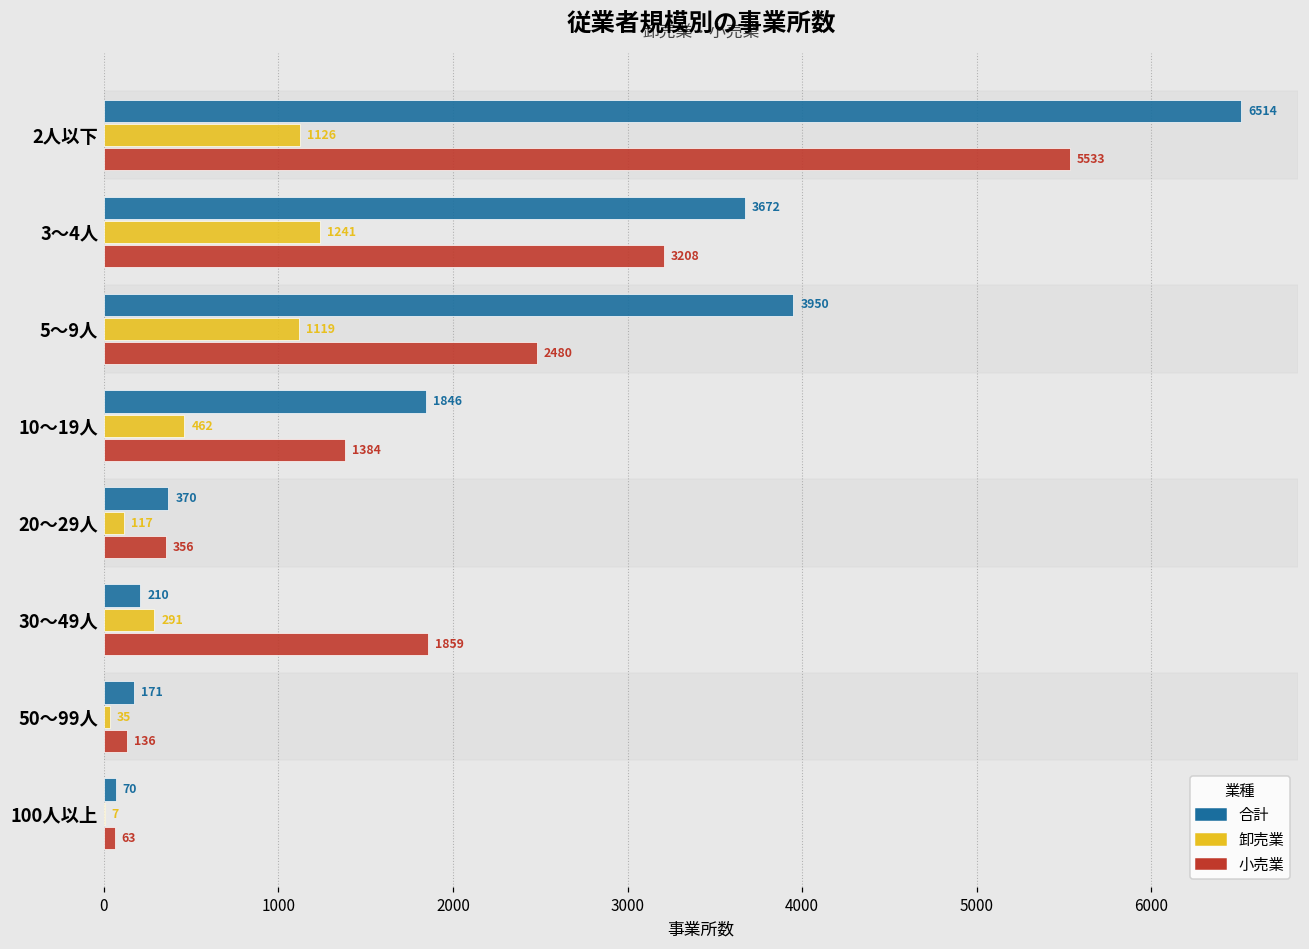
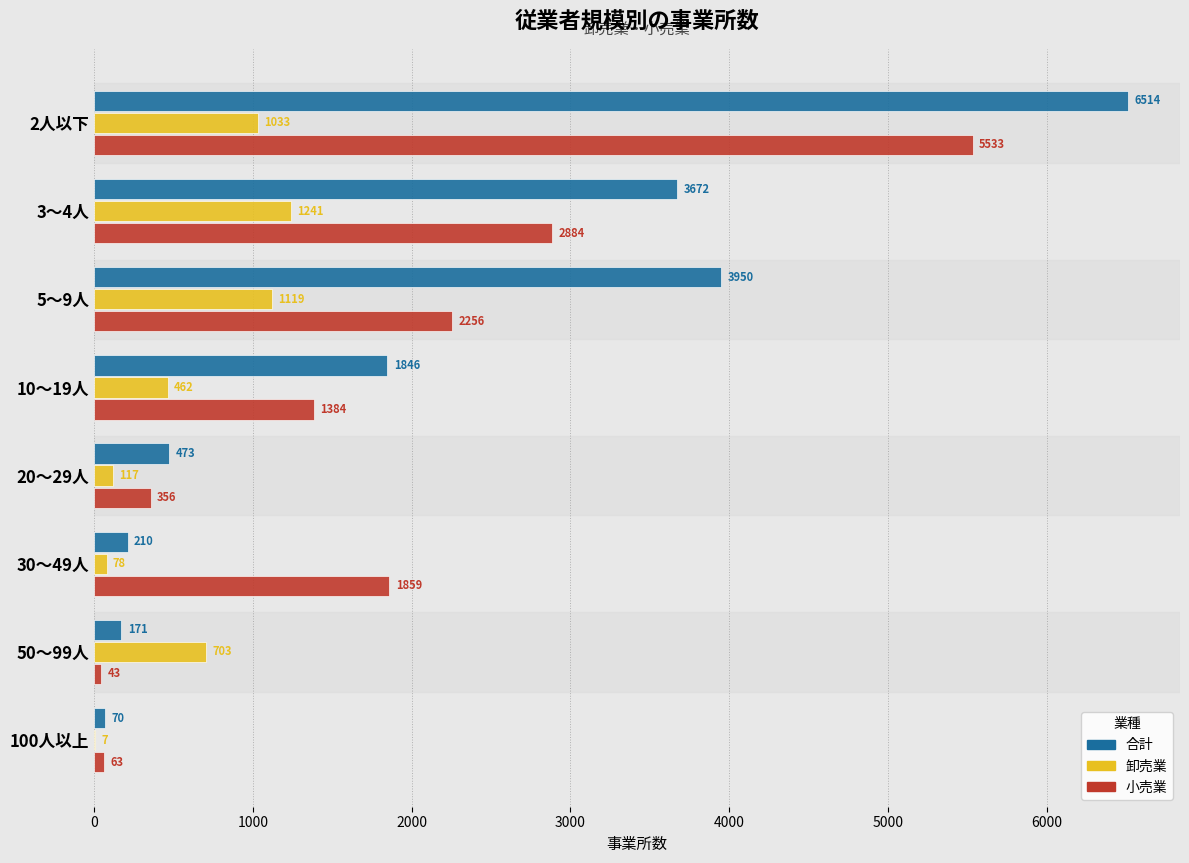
  {
    "合計": {
      "2人以下": 6514,
      "3～4人": 3672,
      "5～9人": 3950,
      "10～19人": 1846,
-     "20～29人": 370,
+     "20～29人": 473,
      "30～49人": 210,
      "50～99人": 171,
      "100人以上": 70
    },
    "卸売業": {
-     "2人以下": 1126,
+     "2人以下": 1033,
      "3～4人": 1241,
      "5～9人": 1119,
      "10～19人": 462,
      "20～29人": 117,
-     "30～49人": 291,
-     "50～99人": 35,
+     "30～49人": 78,
+     "50～99人": 703,
      "100人以上": 7
    },
    "小売業": {
      "2人以下": 5533,
-     "3～4人": 3208,
-     "5～9人": 2480,
+     "3～4人": 2884,
+     "5～9人": 2256,
      "10～19人": 1384,
      "20～29人": 356,
      "30～49人": 1859,
-     "50～99人": 136,
+     "50～99人": 43,
      "100人以上": 63
    }
  }
